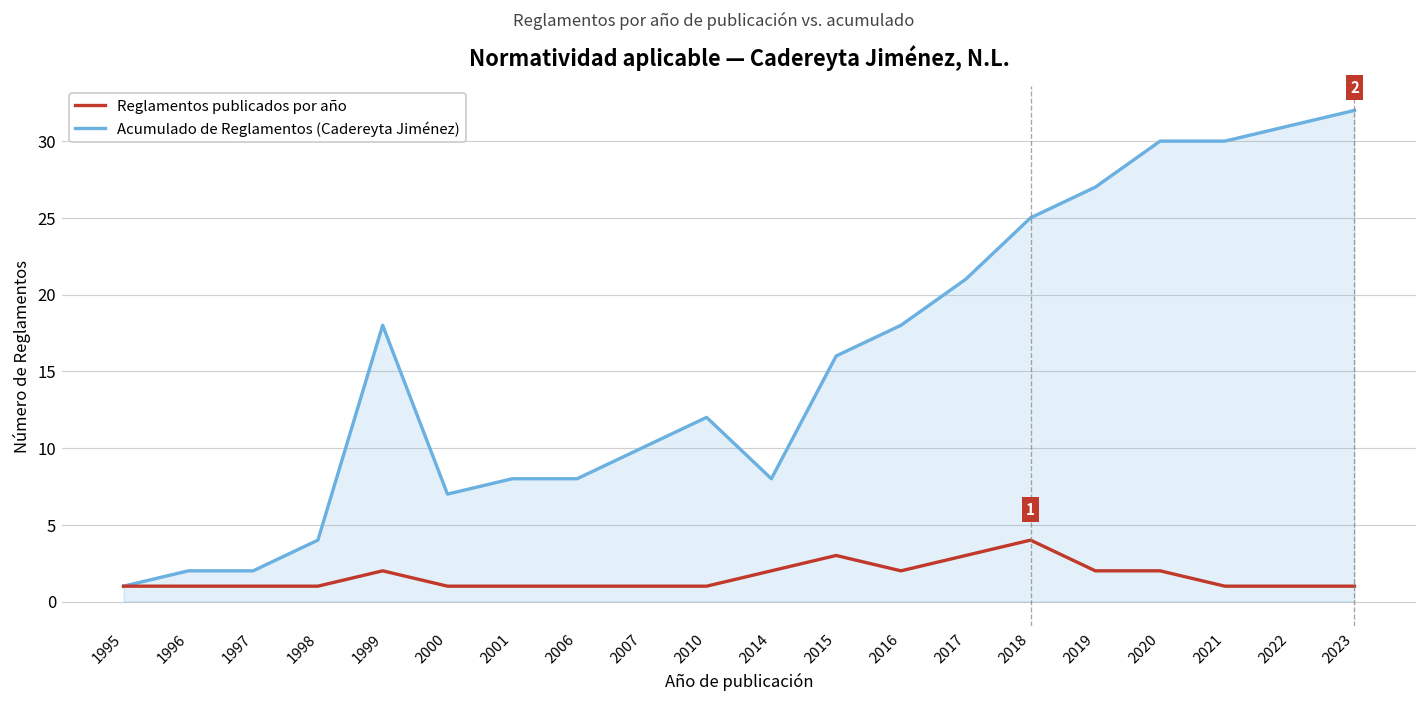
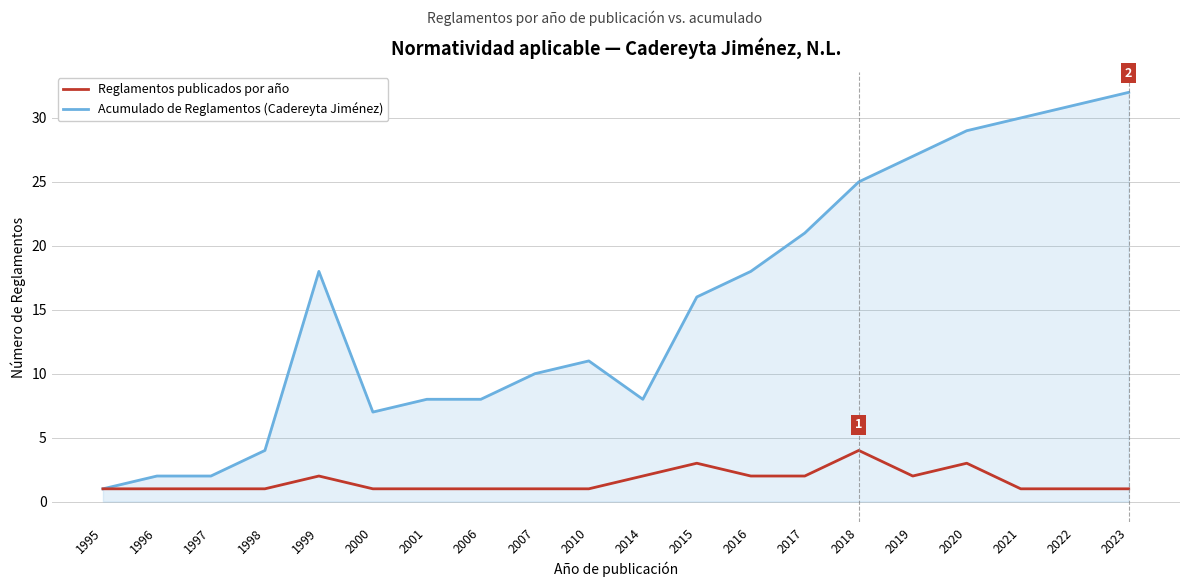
  {
    "Acumulado de Reglamentos (Cadereyta Jiménez)": {
      "1996": 2,
      "1997": 2,
      "1998": 4,
      "1999": 18,
      "2000": 7,
      "2001": 8,
      "2006": 8,
      "2007": 10,
-     "2010": 12,
+     "2010": 11,
      "2014": 8,
      "2015": 16,
      "2016": 18,
      "2017": 21,
      "2018": 25,
      "2019": 27,
-     "2020": 30,
+     "2020": 29,
      "2021": 30,
      "2022": 31
    },
    "Reglamentos publicados por año": {
      "1996": 1,
      "1997": 1,
      "1998": 1,
      "1999": 2,
      "2000": 1,
      "2001": 1,
      "2006": 1,
      "2007": 1,
      "2010": 1,
      "2014": 2,
      "2015": 3,
      "2016": 2,
-     "2017": 3,
+     "2017": 2,
      "2019": 2,
-     "2020": 2,
+     "2020": 3,
      "2021": 1,
      "2022": 1,
      "2023": 1
    }
  }
